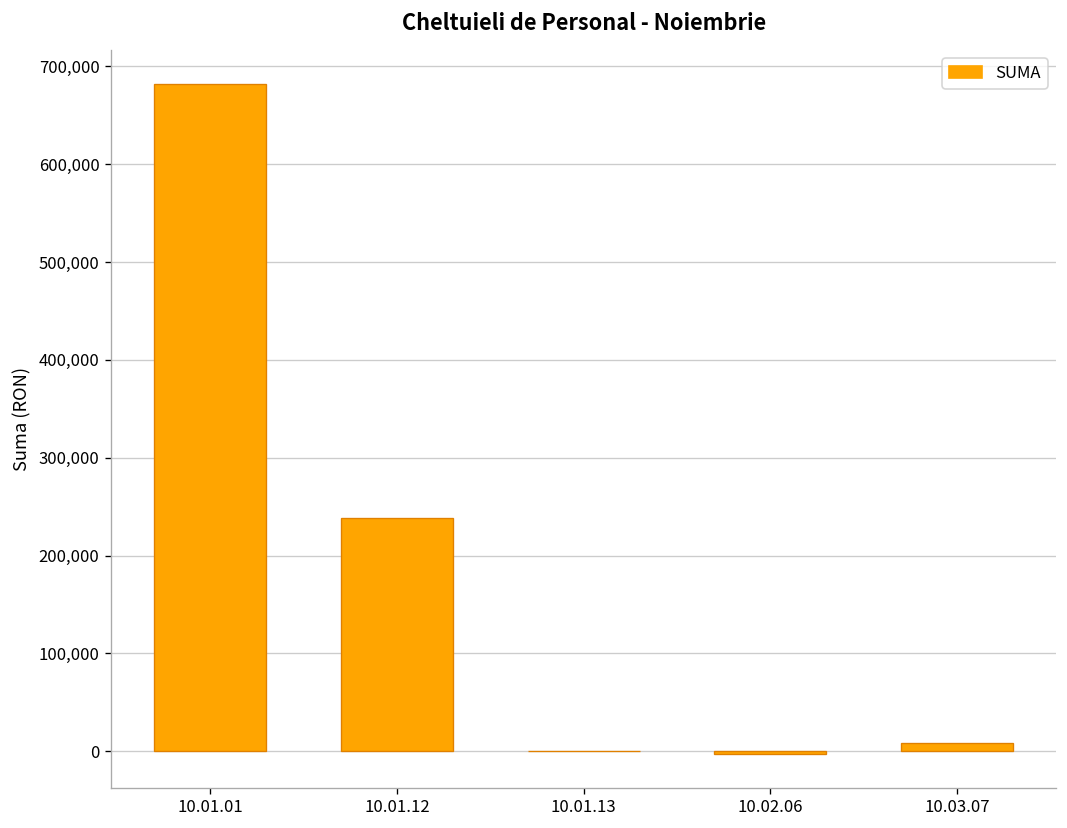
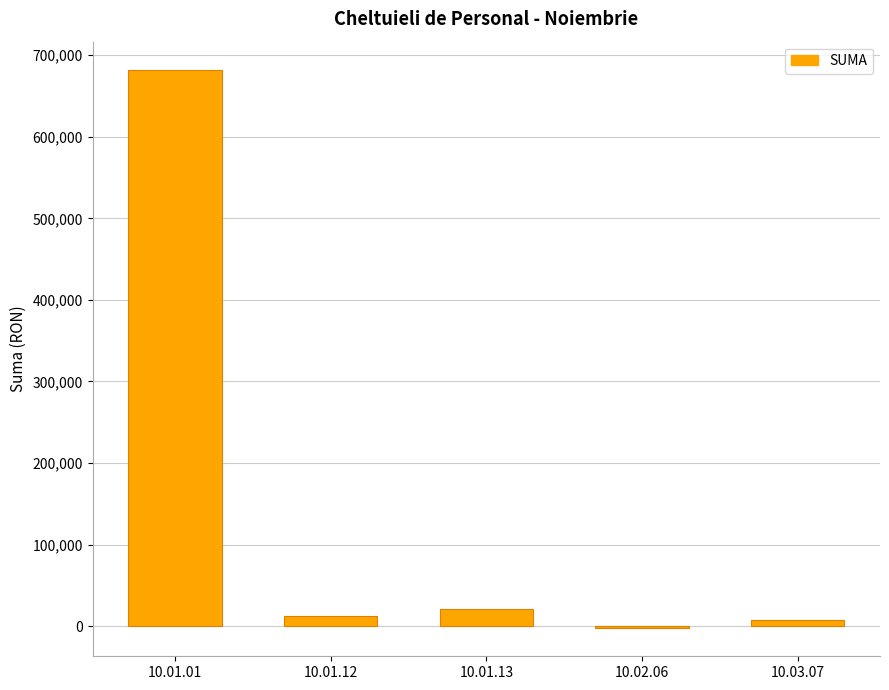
  {
    "10.01.01": "680,000",
-   "10.01.12": "240,000",
-   "10.01.13": "0",
+   "10.01.12": "10,000",
+   "10.01.13": "20,000",
    "10.03.07": "10,000"
  }
